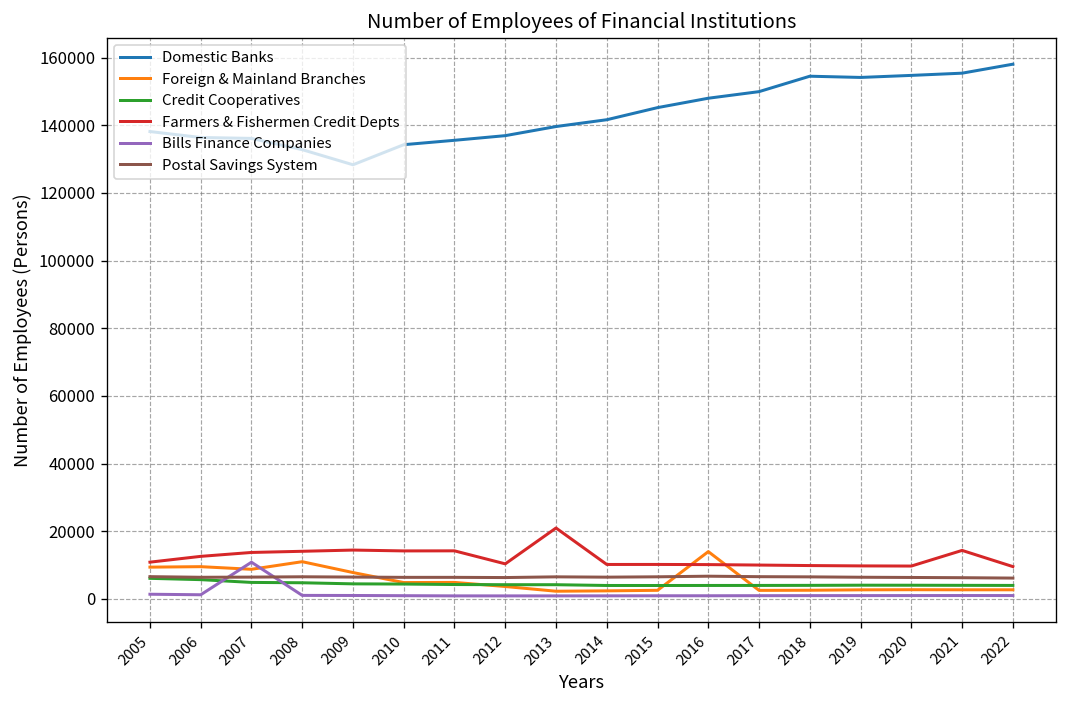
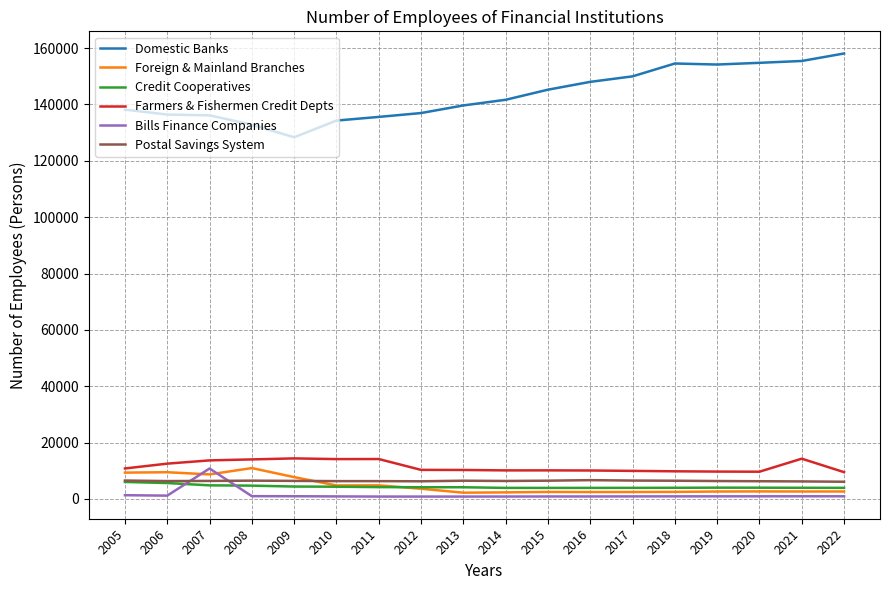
  {
    "Domestic Banks": {
      "2011": 136000,
      "2012": 137000,
      "2013": 140000,
      "2014": 142000,
      "2015": 145000,
      "2016": 148000,
      "2017": 150000,
      "2018": 155000,
      "2019": 154000,
      "2020": 155000,
      "2021": 155000,
      "2022": 158000
    },
    "Foreign & Mainland Branches": {
      "2005": 9000,
      "2006": 9000,
      "2007": 9000,
      "2008": 11000,
      "2009": 8000,
      "2013": 2000,
      "2014": 2000,
      "2015": 3000,
-     "2016": 14000,
+     "2016": 2000,
      "2017": 2000,
      "2018": 3000,
      "2019": 3000,
      "2020": 3000,
      "2021": 3000,
      "2022": 3000
    },
    "Credit Cooperatives": {
      "2007": 5000,
      "2008": 5000,
      "2009": 4000,
      "2013": 4000,
      "2014": 4000,
      "2015": 4000,
      "2016": 4000,
      "2017": 4000,
      "2018": 4000,
      "2019": 4000,
      "2020": 4000,
      "2021": 4000,
      "2022": 4000
    },
    "Farmers & Fishermen Credit Depts": {
      "2005": 11000,
      "2006": 13000,
      "2007": 14000,
      "2008": 14000,
      "2009": 14000,
      "2010": 14000,
      "2011": 14000,
      "2012": 10000,
-     "2013": 21000,
+     "2013": 10000,
      "2014": 10000,
      "2015": 10000,
      "2016": 10000,
      "2017": 10000,
      "2018": 10000,
      "2019": 10000,
      "2020": 10000,
      "2021": 14000,
      "2022": 10000
    },
    "Bills Finance Companies": {
      "2005": 1000,
      "2006": 1000,
      "2007": 11000,
      "2008": 1000,
      "2009": 1000,
      "2010": 1000,
      "2011": 1000,
      "2012": 1000,
      "2013": 1000,
      "2014": 1000,
      "2015": 1000,
      "2016": 1000,
      "2017": 1000,
      "2018": 1000,
      "2019": 1000,
      "2020": 1000,
      "2021": 1000,
      "2022": 1000
    },
    "Postal Savings System": {
      "2007": 6000,
      "2008": 7000,
      "2009": 6000,
      "2010": 6000,
      "2011": 6000,
      "2012": 6000,
      "2013": 6000,
      "2014": 6000,
      "2015": 6000,
      "2016": 7000,
      "2017": 7000,
      "2018": 6000,
      "2019": 6000,
      "2020": 6000,
      "2021": 6000,
      "2022": 6000
    }
  }
